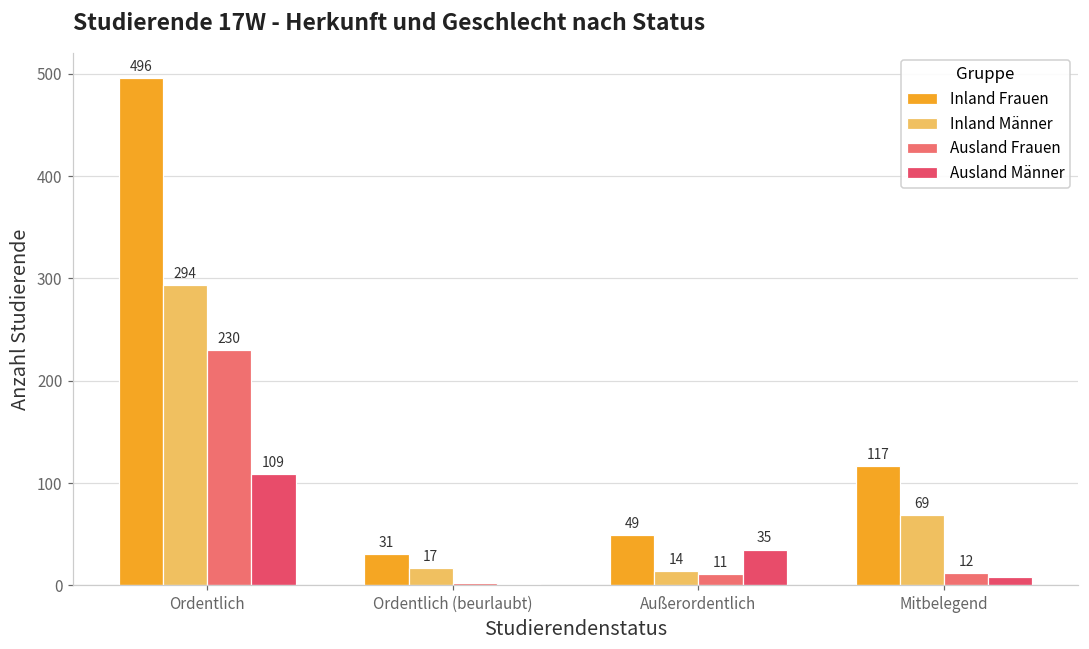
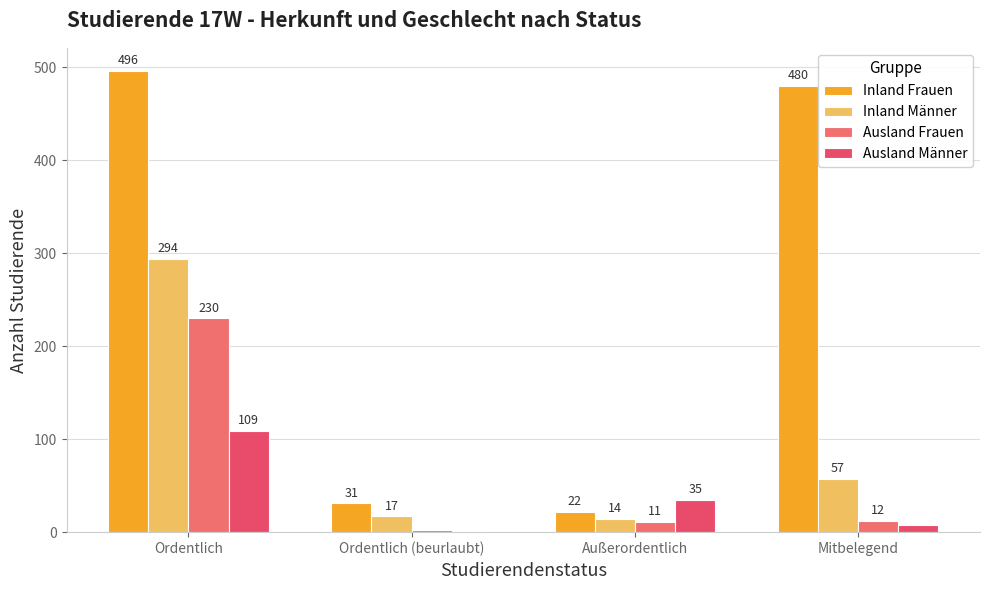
  {
    "Inland Frauen": {
      "Ordentlich": 496,
      "Ordentlich (beurlaubt)": 31,
-     "Außerordentlich": 49,
-     "Mitbelegend": 117
+     "Außerordentlich": 22,
+     "Mitbelegend": 480
    },
    "Inland Männer": {
      "Ordentlich": 294,
      "Ordentlich (beurlaubt)": 17,
      "Außerordentlich": 14,
-     "Mitbelegend": 69
+     "Mitbelegend": 57
    }
  }
